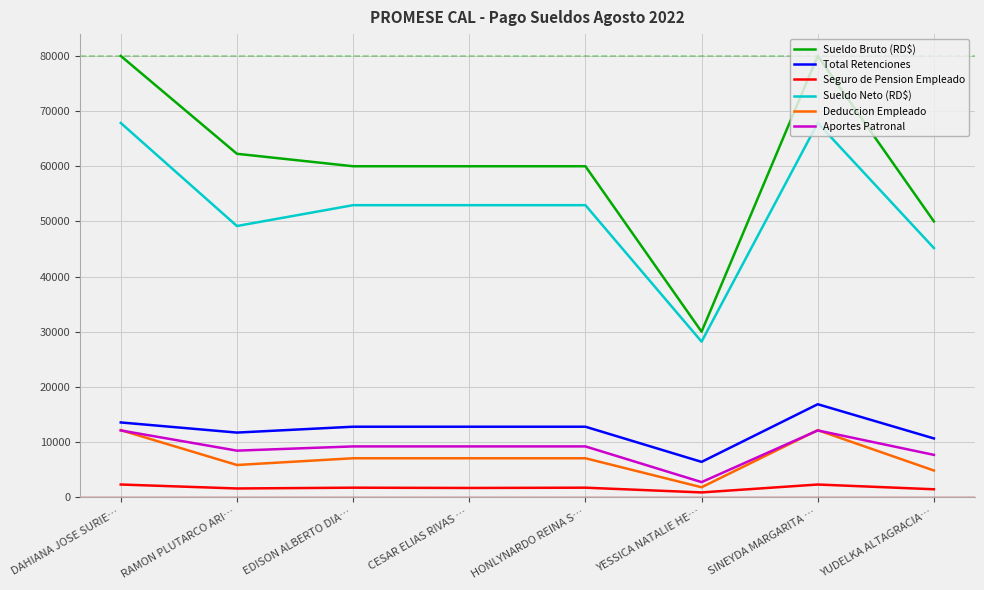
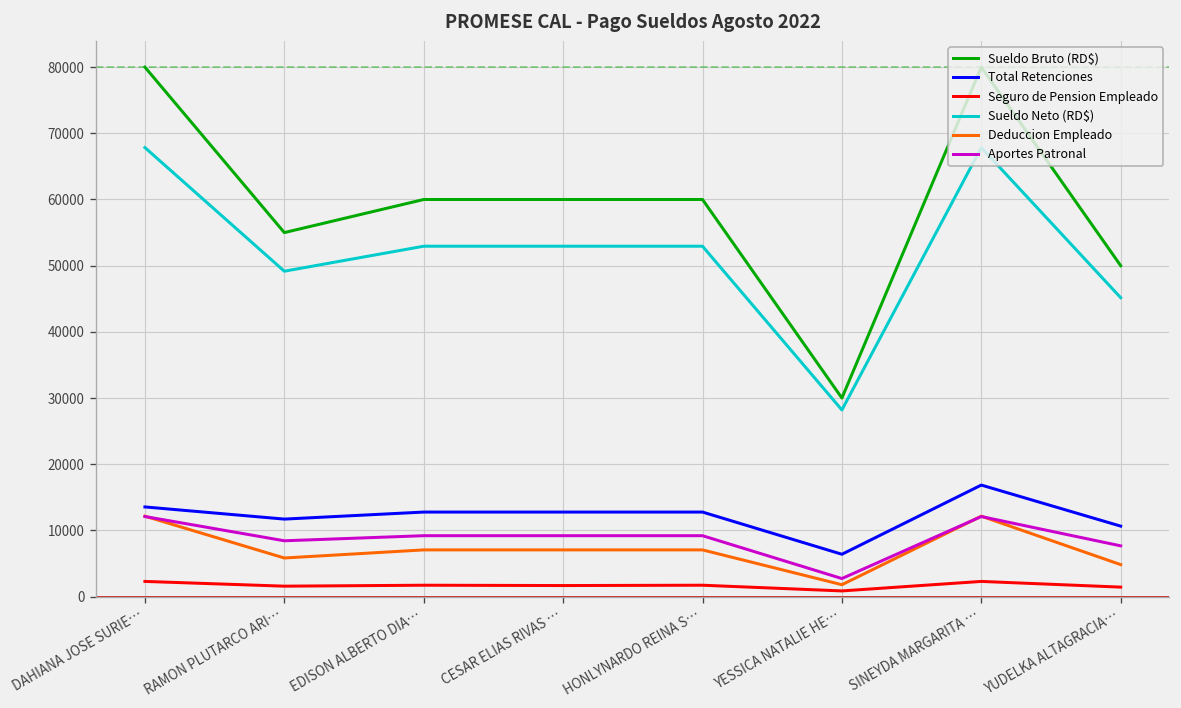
  {
    "Sueldo Bruto (RD$)": {
      "DAHIANA JOSE SURIE…": 80000,
-     "RAMON PLUTARCO ARI…": 62000,
+     "RAMON PLUTARCO ARI…": 55000,
      "EDISON ALBERTO DIA…": 60000,
      "CESAR ELIAS RIVAS …": 60000,
      "HONLYNARDO REINA S…": 60000,
      "YESSICA NATALIE HE…": 30000,
      "YUDELKA ALTAGRACIA…": 50000
    },
    "Total Retenciones": {
      "DAHIANA JOSE SURIE…": 14000,
      "RAMON PLUTARCO ARI…": 12000,
      "EDISON ALBERTO DIA…": 13000,
      "CESAR ELIAS RIVAS …": 13000,
      "HONLYNARDO REINA S…": 13000,
      "YESSICA NATALIE HE…": 6000,
      "SINEYDA MARGARITA …": 17000,
      "YUDELKA ALTAGRACIA…": 11000
    },
    "Seguro de Pension Empleado": {
      "DAHIANA JOSE SURIE…": 2000,
      "RAMON PLUTARCO ARI…": 2000,
      "EDISON ALBERTO DIA…": 2000,
      "CESAR ELIAS RIVAS …": 2000,
      "HONLYNARDO REINA S…": 2000,
      "YESSICA NATALIE HE…": 1000,
      "SINEYDA MARGARITA …": 2000,
      "YUDELKA ALTAGRACIA…": 1000
    },
    "Sueldo Neto (RD$)": {
      "DAHIANA JOSE SURIE…": 68000,
      "RAMON PLUTARCO ARI…": 49000,
      "EDISON ALBERTO DIA…": 53000,
      "CESAR ELIAS RIVAS …": 53000,
      "HONLYNARDO REINA S…": 53000,
      "YESSICA NATALIE HE…": 28000,
      "YUDELKA ALTAGRACIA…": 45000
    },
    "Deduccion Empleado": {
      "RAMON PLUTARCO ARI…": 6000,
      "EDISON ALBERTO DIA…": 7000,
      "CESAR ELIAS RIVAS …": 7000,
      "HONLYNARDO REINA S…": 7000,
      "YESSICA NATALIE HE…": 2000,
      "YUDELKA ALTAGRACIA…": 5000
    },
    "Aportes Patronal": {
      "RAMON PLUTARCO ARI…": 8000,
      "EDISON ALBERTO DIA…": 9000,
      "CESAR ELIAS RIVAS …": 9000,
      "HONLYNARDO REINA S…": 9000,
      "YESSICA NATALIE HE…": 3000,
      "YUDELKA ALTAGRACIA…": 8000
    }
  }
